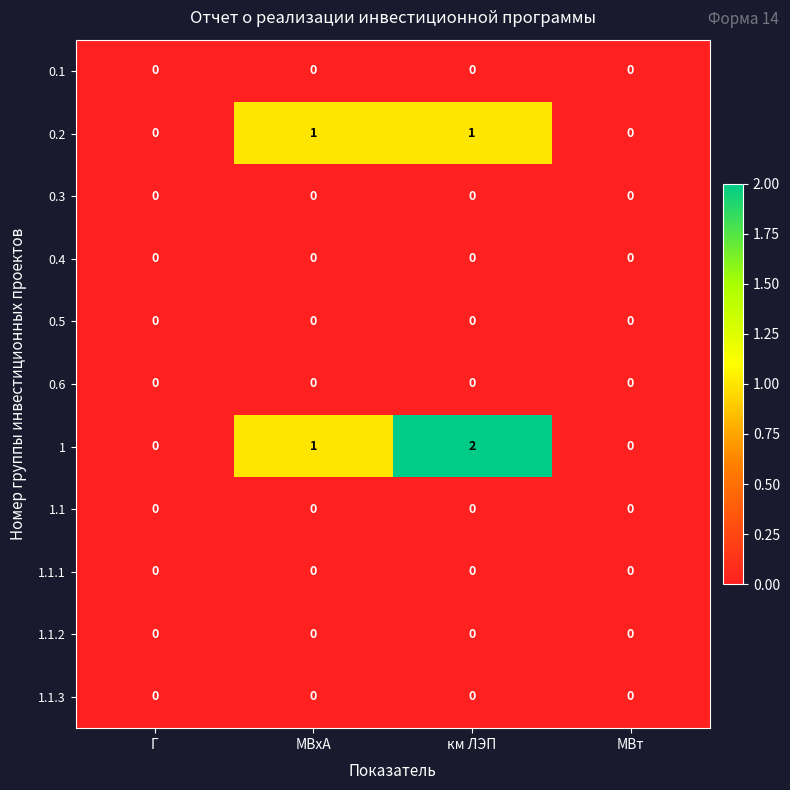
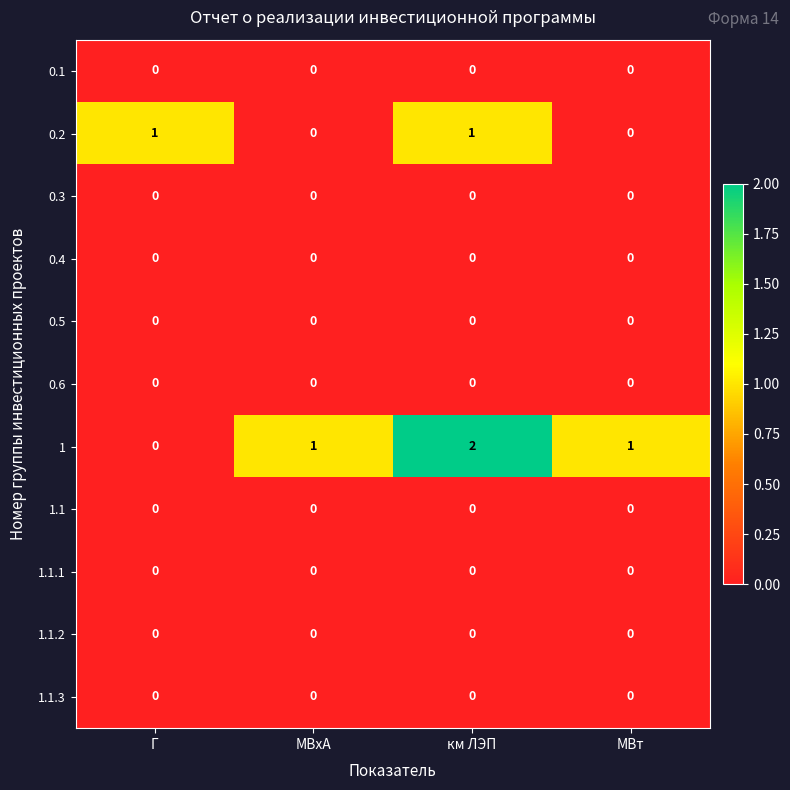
  {
    "0.1": {
      "Г": 0,
      "МВхА": 0,
      "км ЛЭП": 0,
      "МВт": 0
    },
    "0.2": {
-     "Г": 0,
-     "МВхА": 1,
+     "Г": 1,
+     "МВхА": 0,
      "км ЛЭП": 1,
      "МВт": 0
    },
    "0.3": {
      "Г": 0,
      "МВхА": 0,
      "км ЛЭП": 0,
      "МВт": 0
    },
    "0.4": {
      "Г": 0,
      "МВхА": 0,
      "км ЛЭП": 0,
      "МВт": 0
    },
    "0.5": {
      "Г": 0,
      "МВхА": 0,
      "км ЛЭП": 0,
      "МВт": 0
    },
    "0.6": {
      "Г": 0,
      "МВхА": 0,
      "км ЛЭП": 0,
      "МВт": 0
    },
    "1": {
      "Г": 0,
      "МВхА": 1,
      "км ЛЭП": 2,
-     "МВт": 0
+     "МВт": 1
    },
    "1.1": {
      "Г": 0,
      "МВхА": 0,
      "км ЛЭП": 0,
      "МВт": 0
    },
    "1.1.1": {
      "Г": 0,
      "МВхА": 0,
      "км ЛЭП": 0,
      "МВт": 0
    },
    "1.1.2": {
      "Г": 0,
      "МВхА": 0,
      "км ЛЭП": 0,
      "МВт": 0
    },
    "1.1.3": {
      "Г": 0,
      "МВхА": 0,
      "км ЛЭП": 0,
      "МВт": 0
    }
  }
